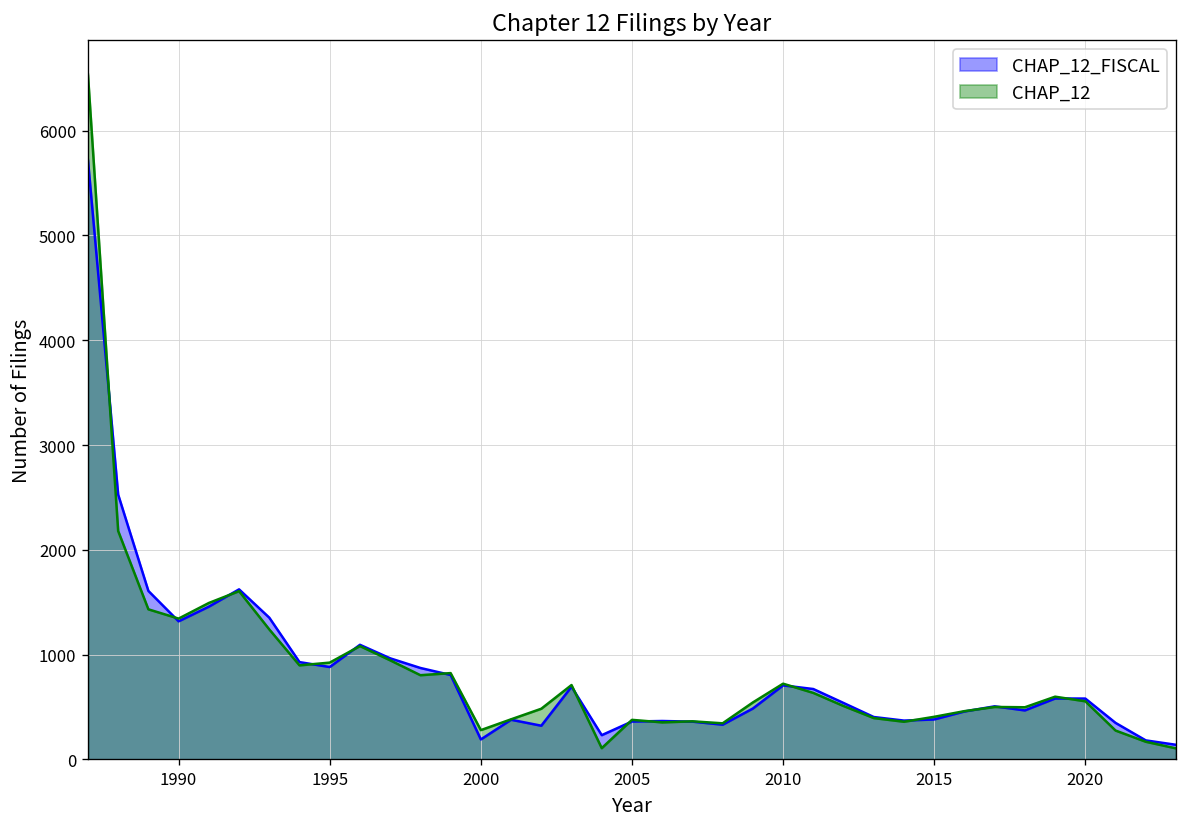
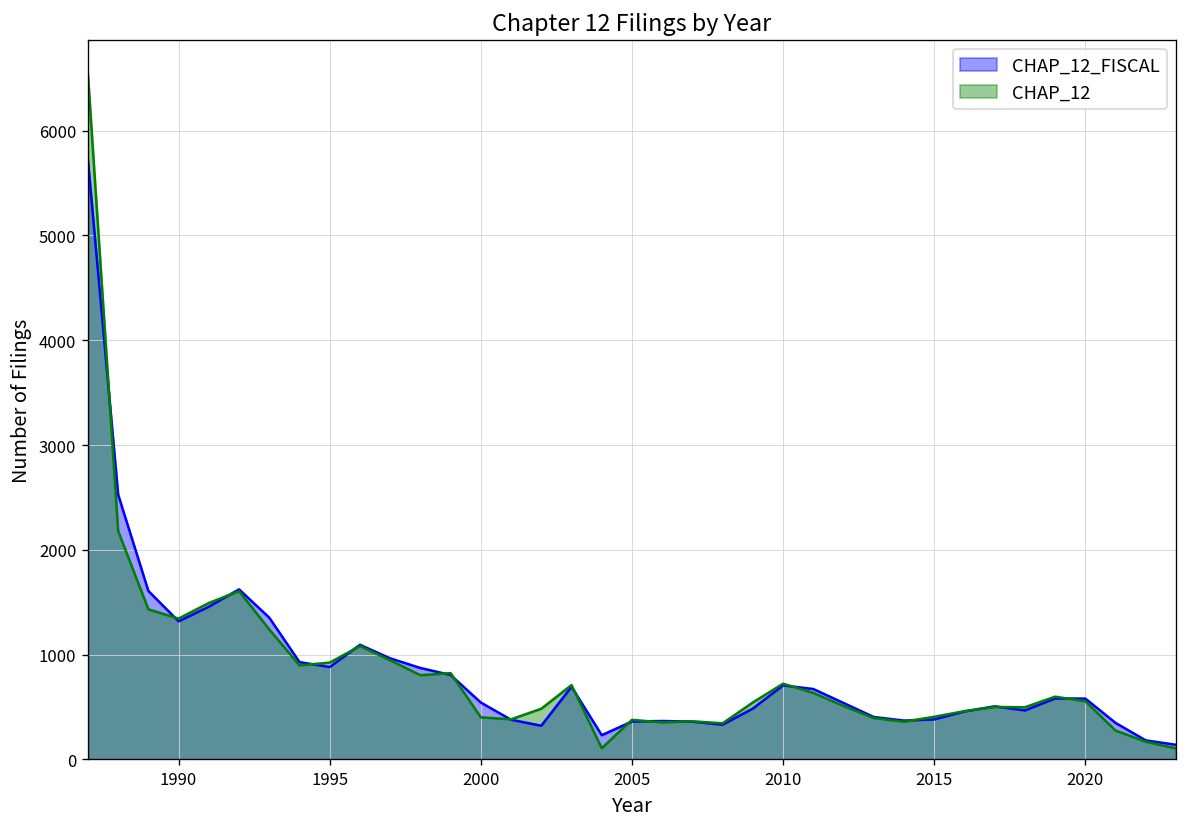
  {
    "CHAP_12_FISCAL": {
      "1995": 900,
-     "2000": 200
+     "2000": 500
    },
    "CHAP_12": {
      "1995": 900,
-     "2000": 300
+     "2000": 400
    }
  }
